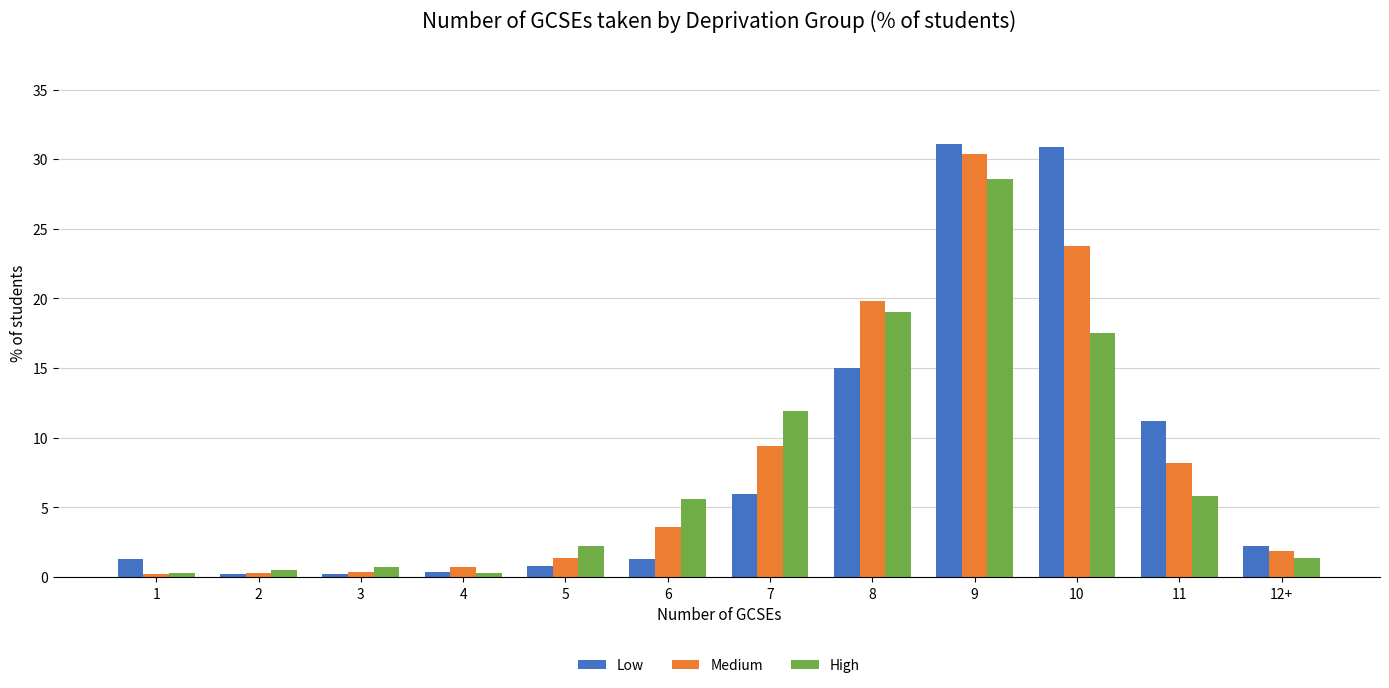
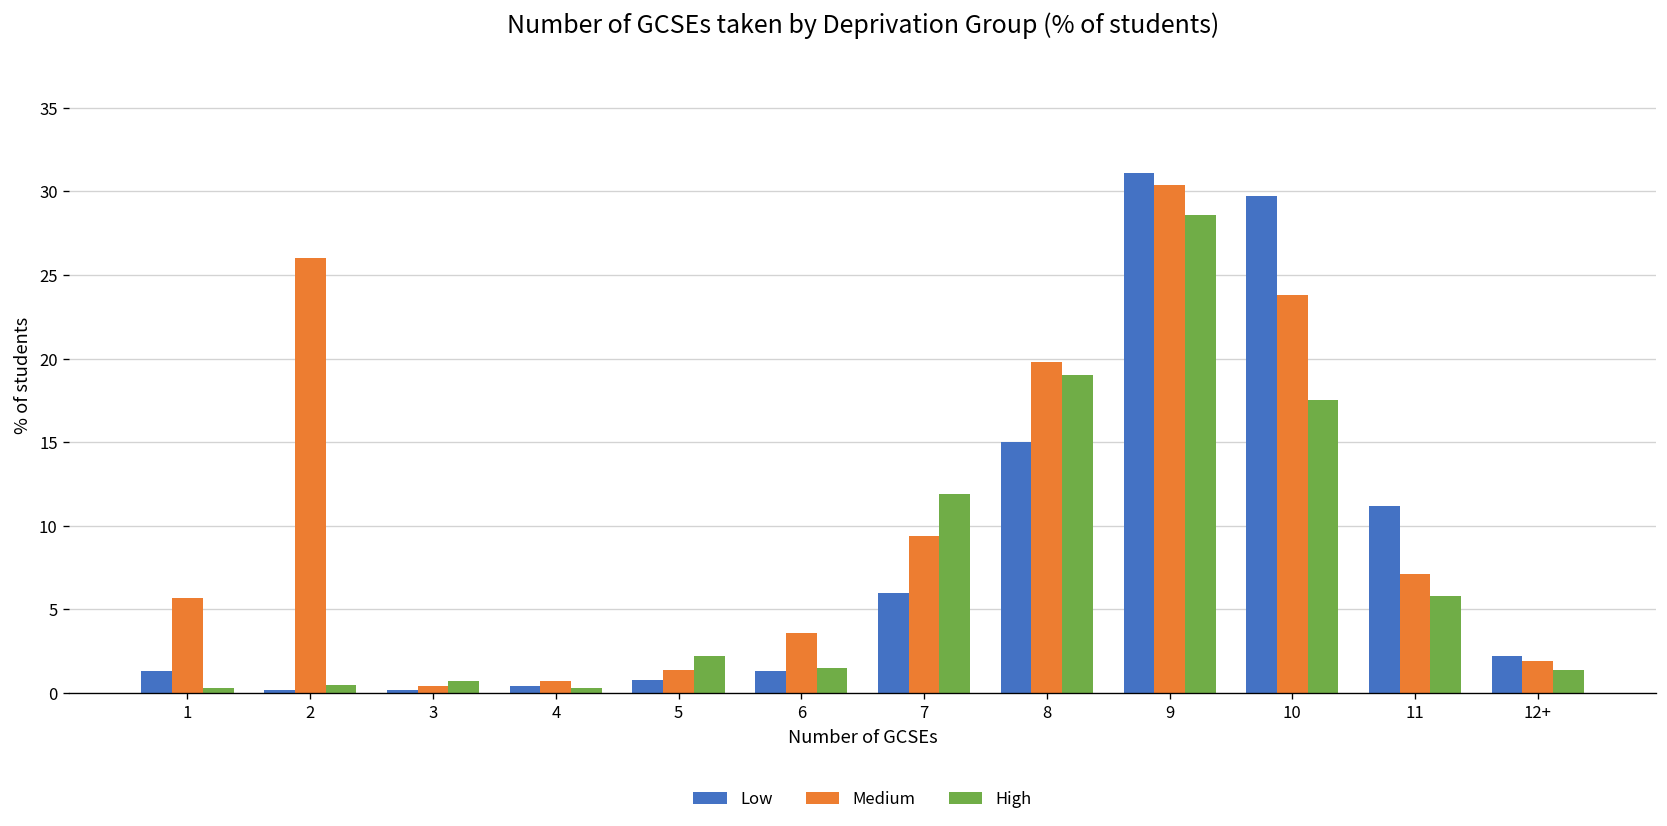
  {
    "Low": {
      "1": 1.3,
      "2": 0.2,
      "3": 0.2,
      "4": 0.4,
      "5": 0.8,
      "6": 1.3,
      "7": 6.0,
      "8": 15.0,
      "9": 31.1,
-     "10": 30.9,
+     "10": 29.7,
      "11": 11.2,
      "12+": 2.2
    },
    "Medium": {
-     "1": 0.2,
-     "2": 0.3,
+     "1": 5.7,
+     "2": 26.0,
      "3": 0.4,
      "4": 0.7,
      "5": 1.4,
      "6": 3.6,
      "7": 9.4,
      "8": 19.8,
      "9": 30.4,
      "10": 23.8,
-     "11": 8.2,
+     "11": 7.1,
      "12+": 1.9
    },
    "High": {
      "1": 0.3,
      "2": 0.5,
      "3": 0.7,
      "4": 0.3,
      "5": 2.2,
-     "6": 5.6,
+     "6": 1.5,
      "7": 11.9,
      "8": 19.0,
      "9": 28.6,
      "10": 17.5,
      "11": 5.8,
      "12+": 1.4
    }
  }
